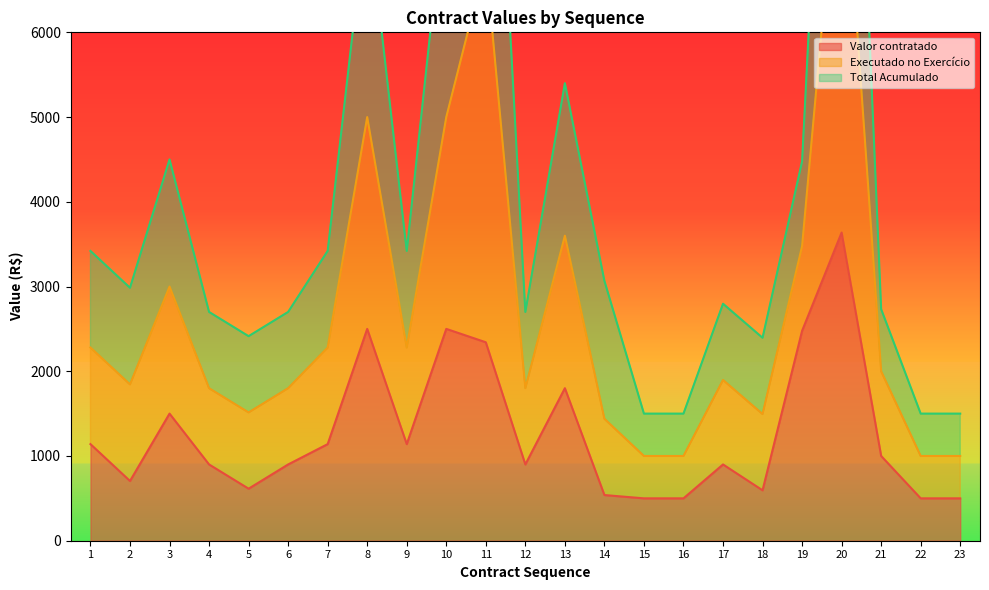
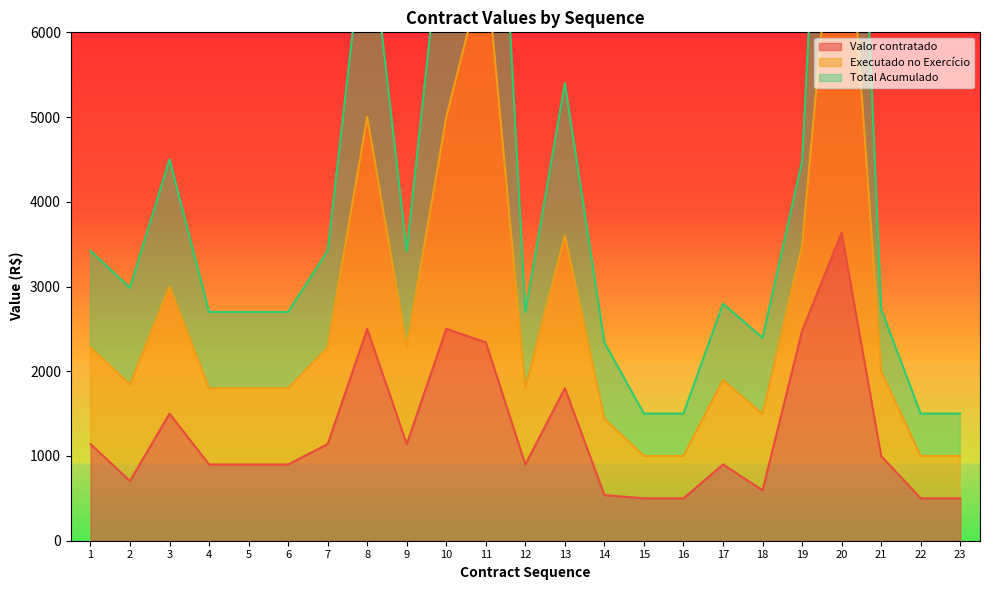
  {
    "Valor contratado": {
      "1": 1100,
      "2": 700,
      "3": 1500,
      "4": 900,
-     "5": 600,
+     "5": 900,
      "6": 900,
      "7": 1100,
      "8": 2500,
      "9": 1100,
      "10": 2500,
      "11": 2300,
      "12": 900,
      "13": 1800,
      "14": 500,
      "15": 500,
      "16": 500,
      "17": 900,
      "18": 600,
      "19": 2500,
      "20": 3600,
      "21": 1000,
      "22": 500,
      "23": 500
    },
    "Executado no Exercício": {
      "1": 1100,
      "2": 1100,
      "3": 1500,
      "4": 900,
      "5": 900,
      "6": 900,
      "7": 1100,
      "8": 2500,
      "9": 1100,
      "10": 2500,
      "12": 900,
      "13": 1800,
      "14": 900,
      "15": 500,
      "16": 500,
      "17": 1000,
      "18": 900,
      "19": 1000,
      "21": 1000,
      "22": 500,
      "23": 500
    },
    "Total Acumulado": {
      "1": 1100,
      "2": 1100,
      "3": 1500,
      "4": 900,
      "5": 900,
      "6": 900,
      "7": 1100,
      "9": 1100,
      "12": 900,
      "13": 1800,
-     "14": 1600,
+     "14": 900,
      "15": 500,
      "16": 500,
      "17": 900,
      "18": 900,
      "19": 1000,
      "21": 700,
      "22": 500,
      "23": 500
    }
  }
